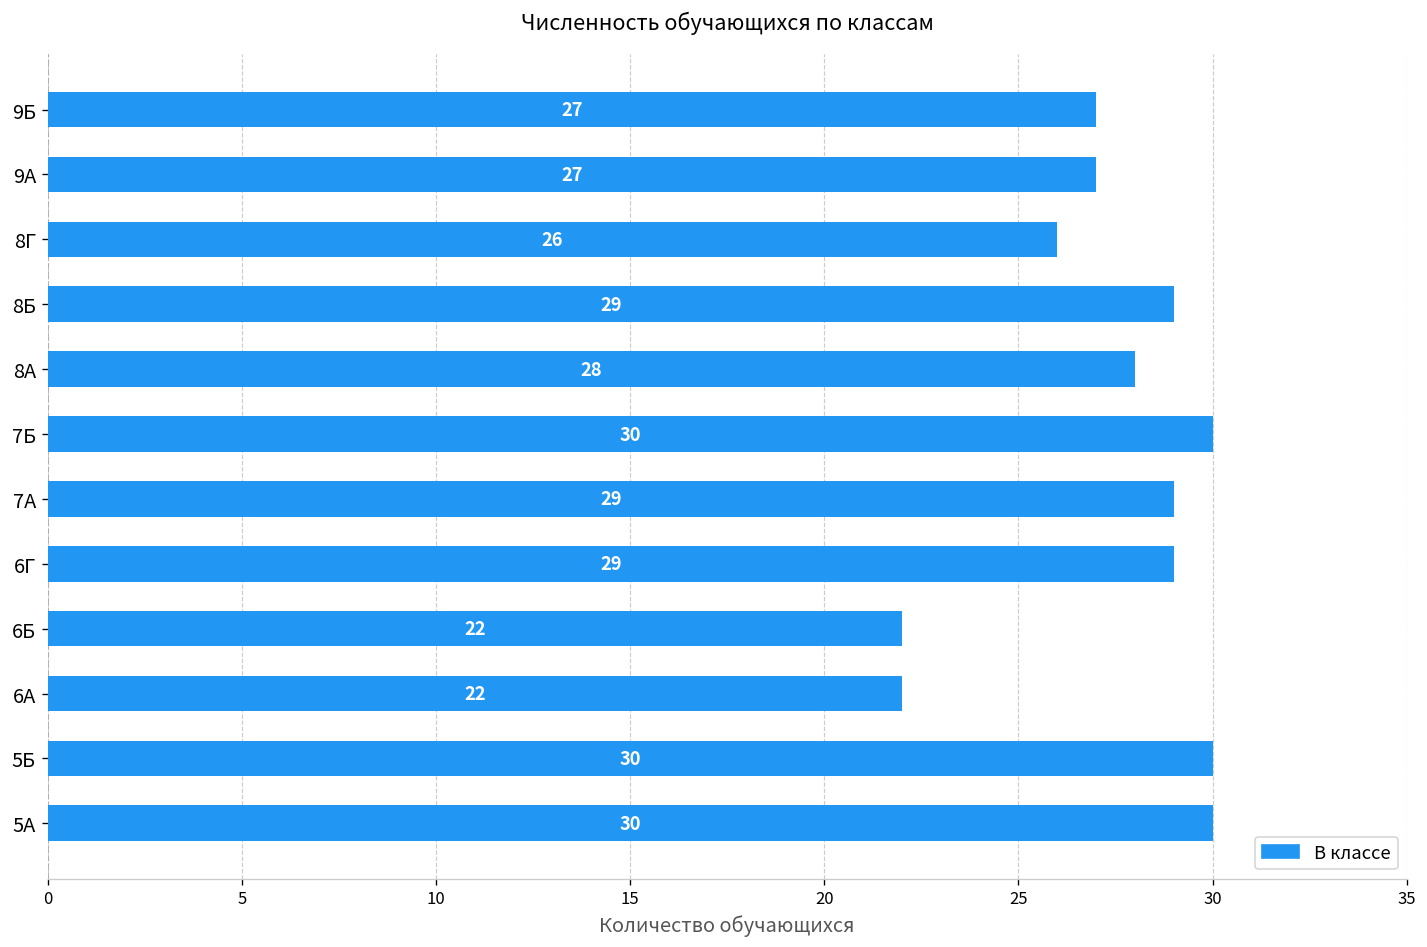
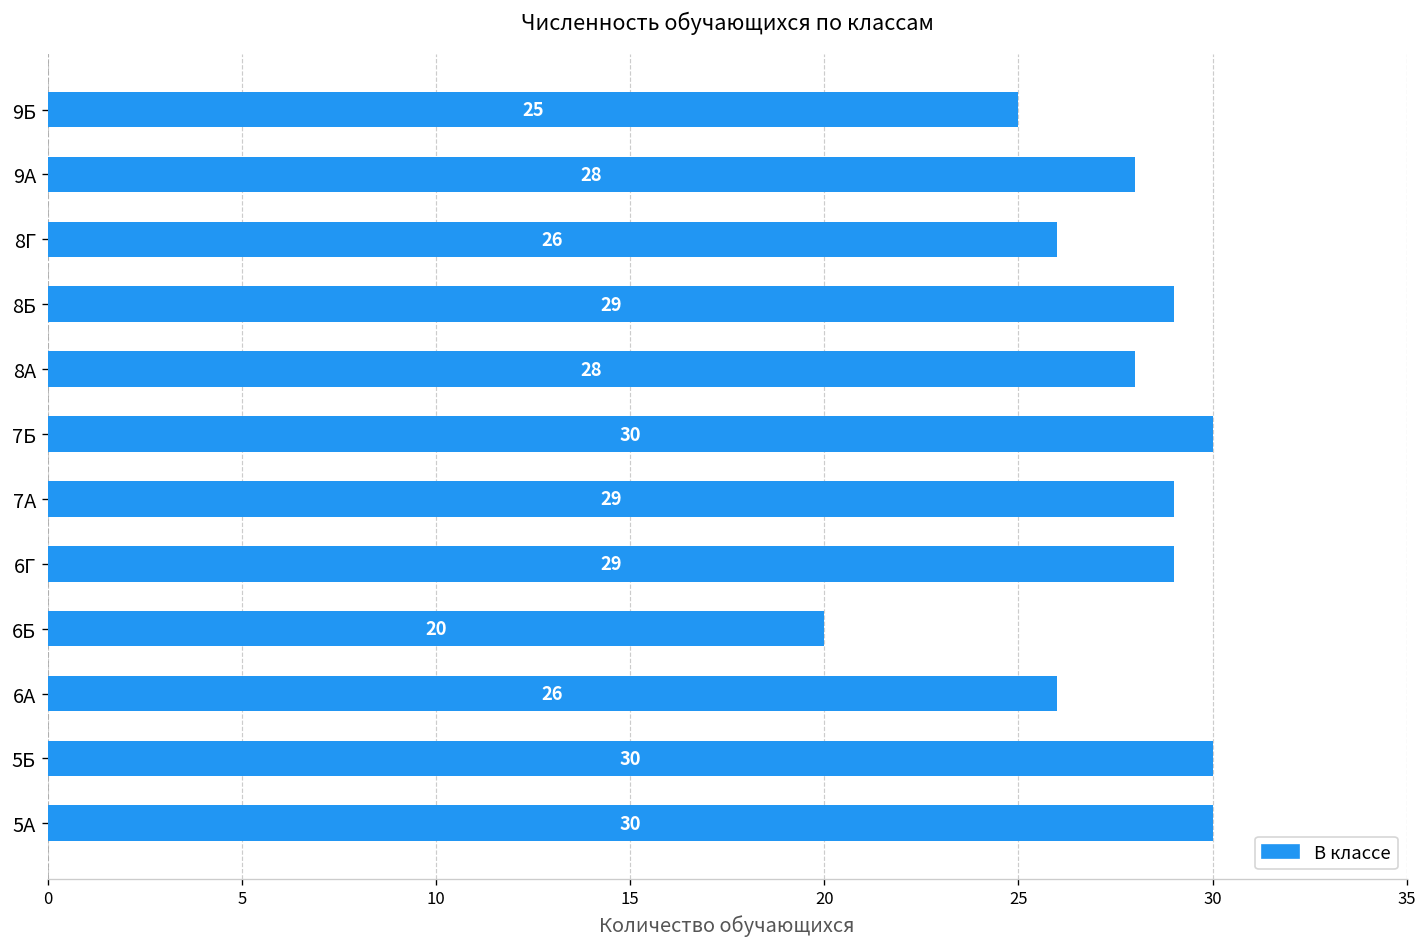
  {
-   "9Б": 27,
-   "9А": 27,
+   "9Б": 25,
+   "9А": 28,
    "8Г": 26,
    "8Б": 29,
    "8А": 28,
    "7Б": 30,
    "7А": 29,
    "6Г": 29,
-   "6Б": 22,
-   "6А": 22,
+   "6Б": 20,
+   "6А": 26,
    "5Б": 30,
    "5А": 30
  }
